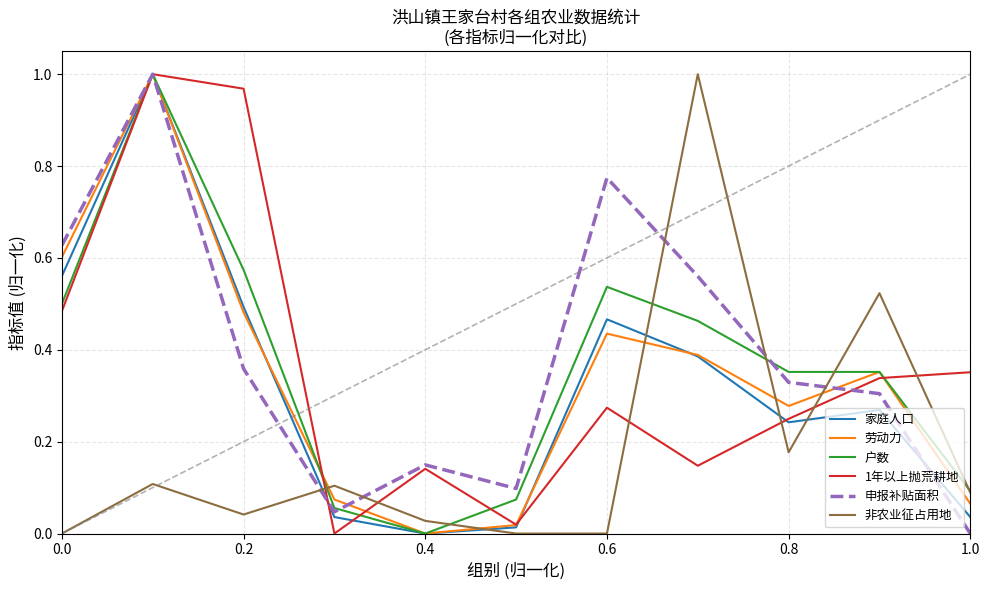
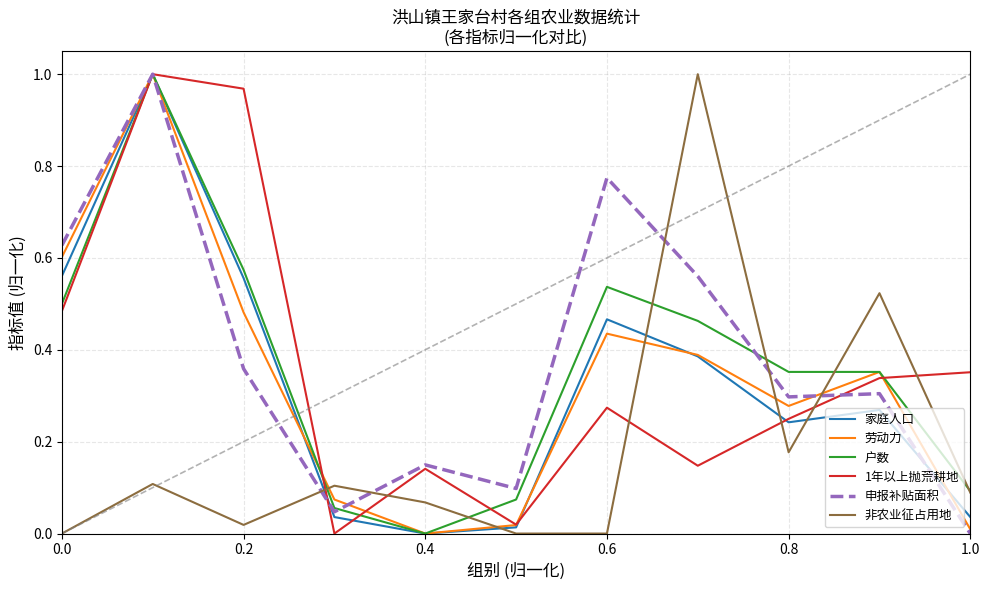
  {
    "家庭人口": {
      "0.0": 0.56,
-     "0.2": 0.49,
+     "0.2": 0.56,
      "0.6": 0.47,
      "0.8": 0.24,
      "1.0": 0.04
    },
    "劳动力": {
      "0.0": 0.60,
      "0.2": 0.48,
      "0.6": 0.44,
      "0.8": 0.28,
-     "1.0": 0.06
+     "1.0": 0.01
    },
    "户数": {
      "0.0": 0.50,
      "0.2": 0.57,
      "0.6": 0.54,
      "0.8": 0.35
    },
    "1年以上抛荒耕地": {
      "0.0": 0.48,
      "0.2": 0.97,
      "0.4": 0.14,
      "0.6": 0.27,
      "0.8": 0.25,
      "1.0": 0.35
    },
    "申报补贴面积": {
      "0.0": 0.63,
      "0.2": 0.36,
      "0.4": 0.15,
      "0.6": 0.77,
-     "0.8": 0.33,
+     "0.8": 0.30,
      "1.0": 0.00
    },
    "非农业征占用地": {
-     "0.2": 0.04,
-     "0.4": 0.03,
+     "0.2": 0.02,
+     "0.4": 0.07,
      "0.6": 0.00,
      "0.8": 0.18
    }
  }
